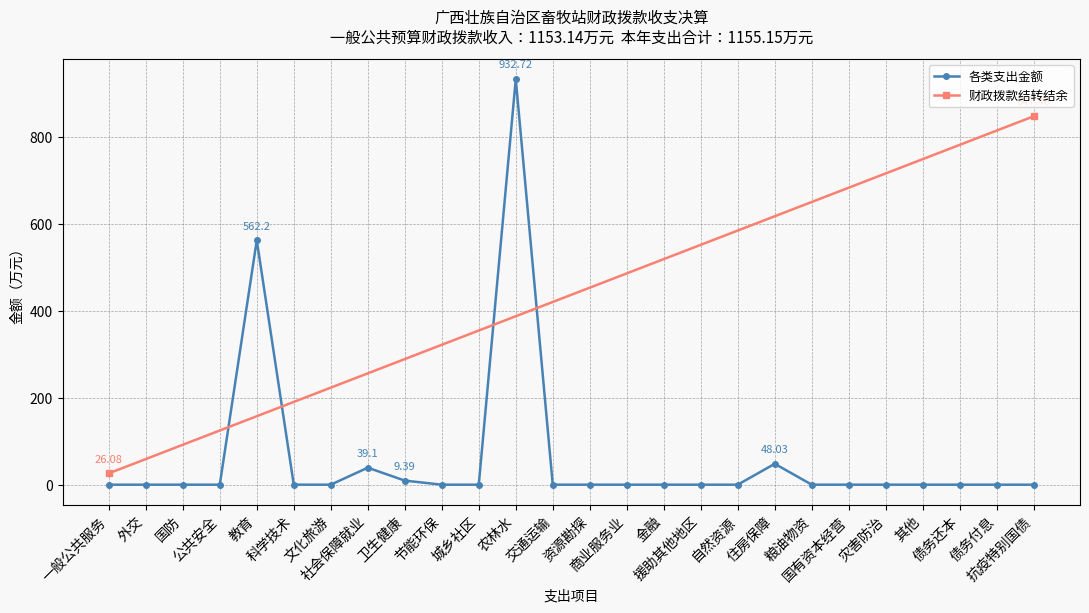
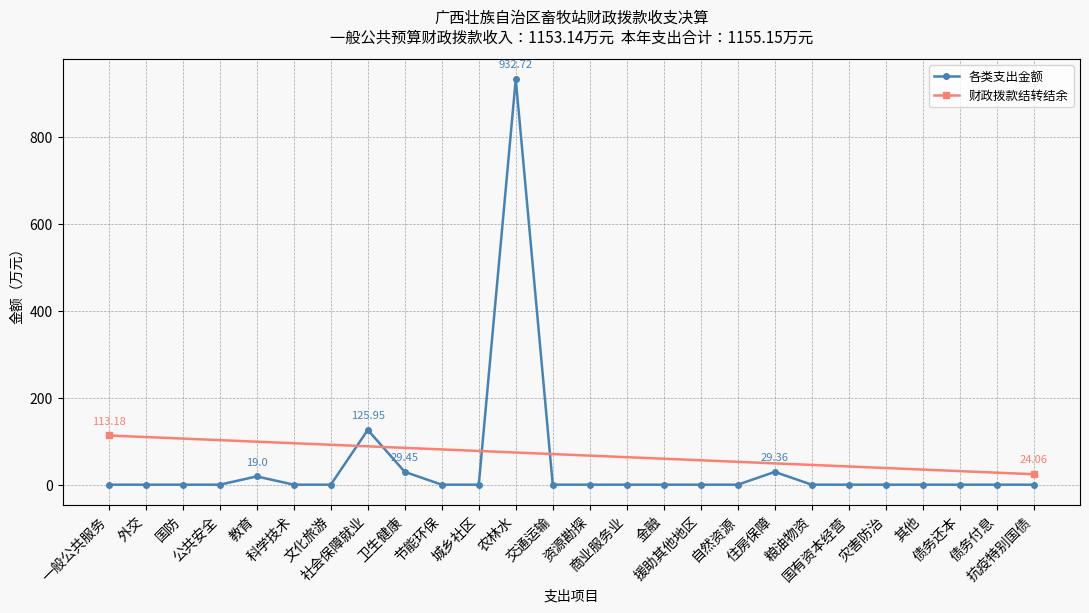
  {
    "各类支出金额": {
-     "教育": 562.2,
-     "社会保障就业": 39.1,
-     "卫生健康": 9.39,
+     "教育": 19.0,
+     "社会保障就业": 125.95,
+     "卫生健康": 29.45,
      "农林水": 932.72,
-     "住房保障": 48.03
+     "住房保障": 29.36
    },
    "财政拨款结转结余": {
-     "一般公共服务": 26.08,
-     "抗疫特别国债": 850
+     "一般公共服务": 113.18,
+     "抗疫特别国债": 20
    }
  }
